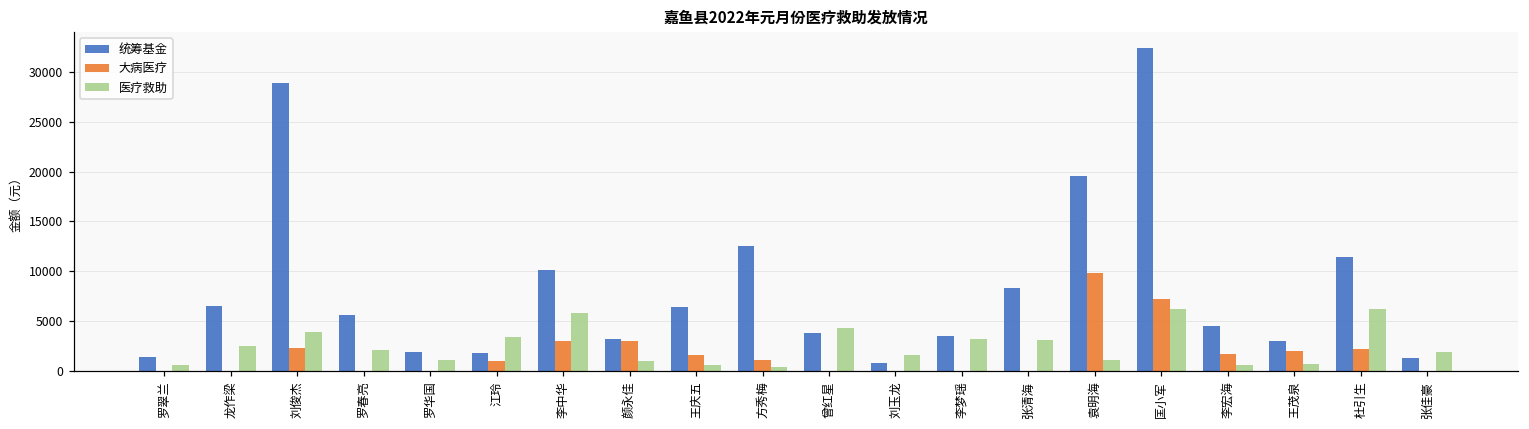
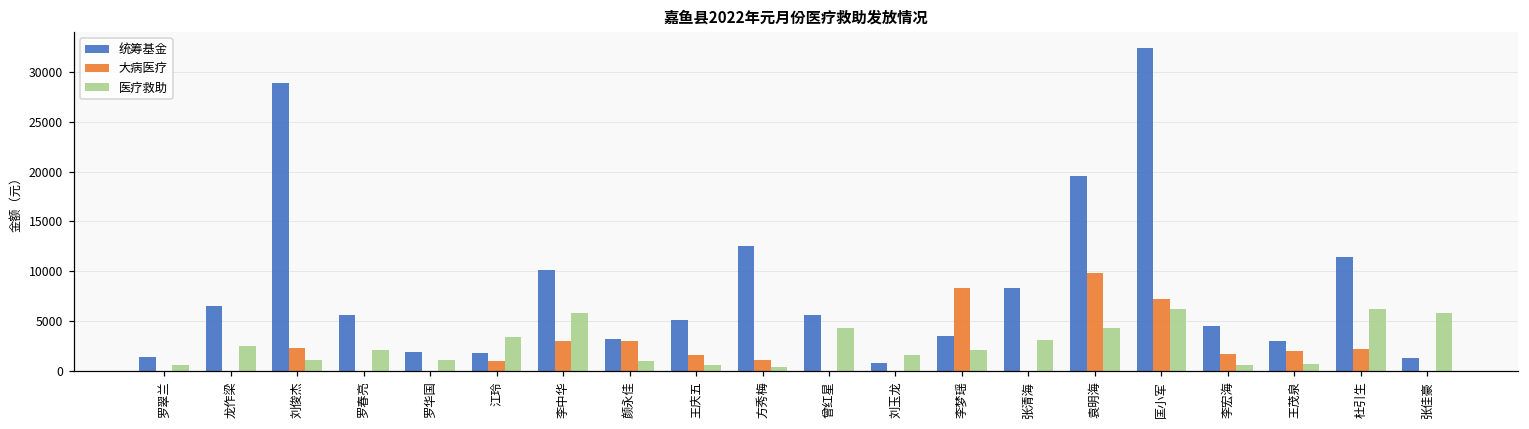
  {
    "统筹基金": {
      "罗翠兰": 1000,
      "龙作梁": 7000,
      "刘俊杰": 29000,
      "罗春亮": 6000,
      "罗华国": 2000,
      "江玲": 2000,
      "李中华": 10000,
      "颜永佳": 3000,
-     "王庆五": 6000,
+     "王庆五": 5000,
      "方秀梅": 13000,
-     "曾红星": 4000,
+     "曾红星": 6000,
      "刘玉龙": 1000,
      "李梦瑶": 4000,
      "张清海": 8000,
      "袁明海": 20000,
      "匡小军": 32000,
      "李宏海": 4000,
      "王茂泉": 3000,
      "杜引生": 11000,
      "张佳豪": 1000
    },
    "大病医疗": {
      "罗翠兰": 0,
      "龙作梁": 0,
      "刘俊杰": 2000,
      "罗春亮": 0,
      "罗华国": 0,
      "江玲": 1000,
      "李中华": 3000,
      "颜永佳": 3000,
      "王庆五": 2000,
      "方秀梅": 1000,
      "曾红星": 0,
      "刘玉龙": 0,
-     "李梦瑶": 0,
+     "李梦瑶": 8000,
      "张清海": 0,
      "袁明海": 10000,
      "匡小军": 7000,
      "李宏海": 2000,
      "王茂泉": 2000,
      "杜引生": 2000,
      "张佳豪": 0
    },
    "医疗救助": {
      "罗翠兰": 1000,
      "龙作梁": 2000,
-     "刘俊杰": 4000,
+     "刘俊杰": 1000,
      "罗春亮": 2000,
      "罗华国": 1000,
      "江玲": 3000,
      "李中华": 6000,
      "颜永佳": 1000,
      "王庆五": 1000,
      "方秀梅": 0,
      "曾红星": 4000,
      "刘玉龙": 2000,
-     "李梦瑶": 3000,
+     "李梦瑶": 2000,
      "张清海": 3000,
-     "袁明海": 1000,
+     "袁明海": 4000,
      "匡小军": 6000,
      "李宏海": 1000,
      "王茂泉": 1000,
      "杜引生": 6000,
-     "张佳豪": 2000
+     "张佳豪": 6000
    }
  }
